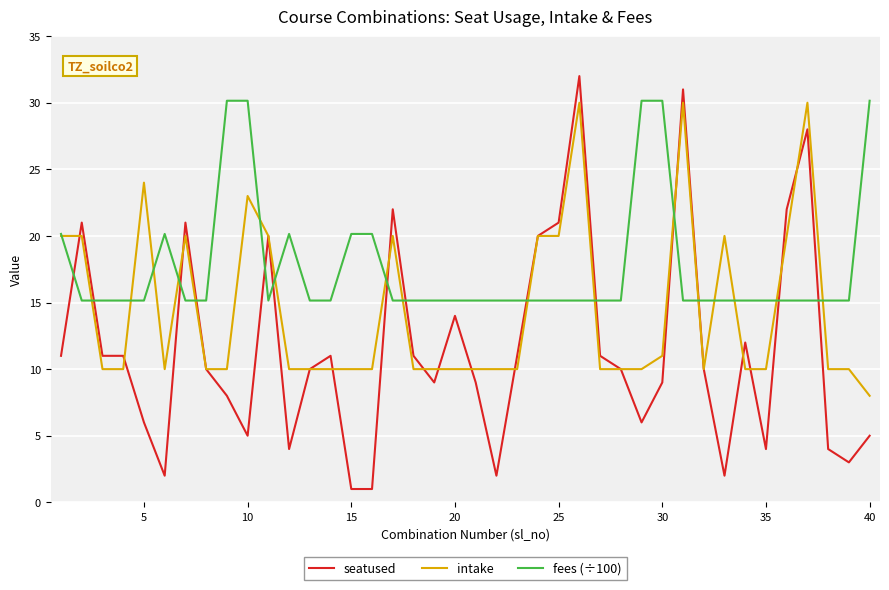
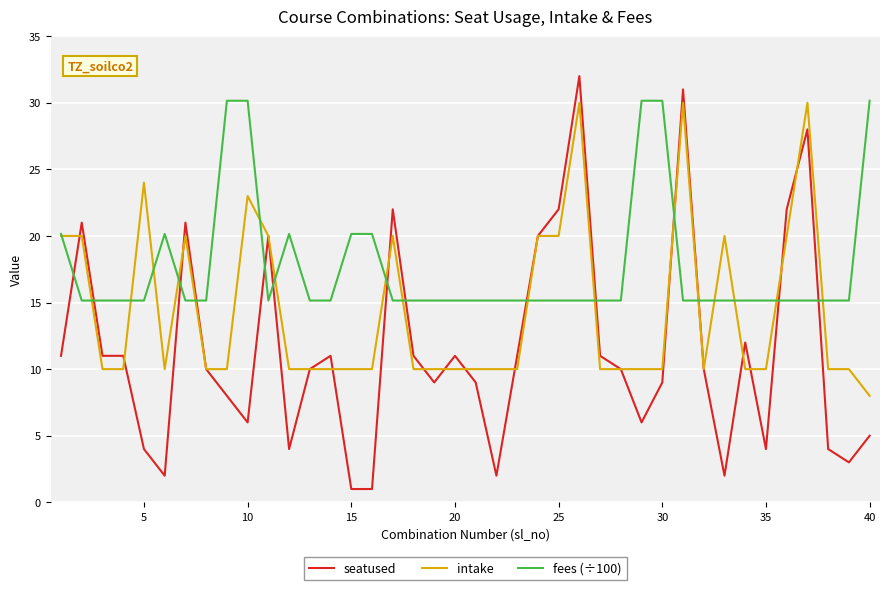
  {
    "seatused": {
-     "5": 6,
-     "10": 5,
+     "5": 4,
+     "10": 6,
      "15": 1,
-     "20": 14,
-     "25": 21,
+     "20": 11,
+     "25": 22,
      "30": 9,
      "35": 4,
      "40": 5
    },
    "intake": {
      "5": 24,
      "10": 23,
      "15": 10,
      "20": 10,
      "25": 20,
-     "30": 11,
+     "30": 10,
      "35": 10,
      "40": 8
    },
    "fees (÷100)": {
      "5": 15,
      "10": 30,
      "15": 20,
      "20": 15,
      "25": 15,
      "30": 30,
      "35": 15,
      "40": 30
    }
  }
